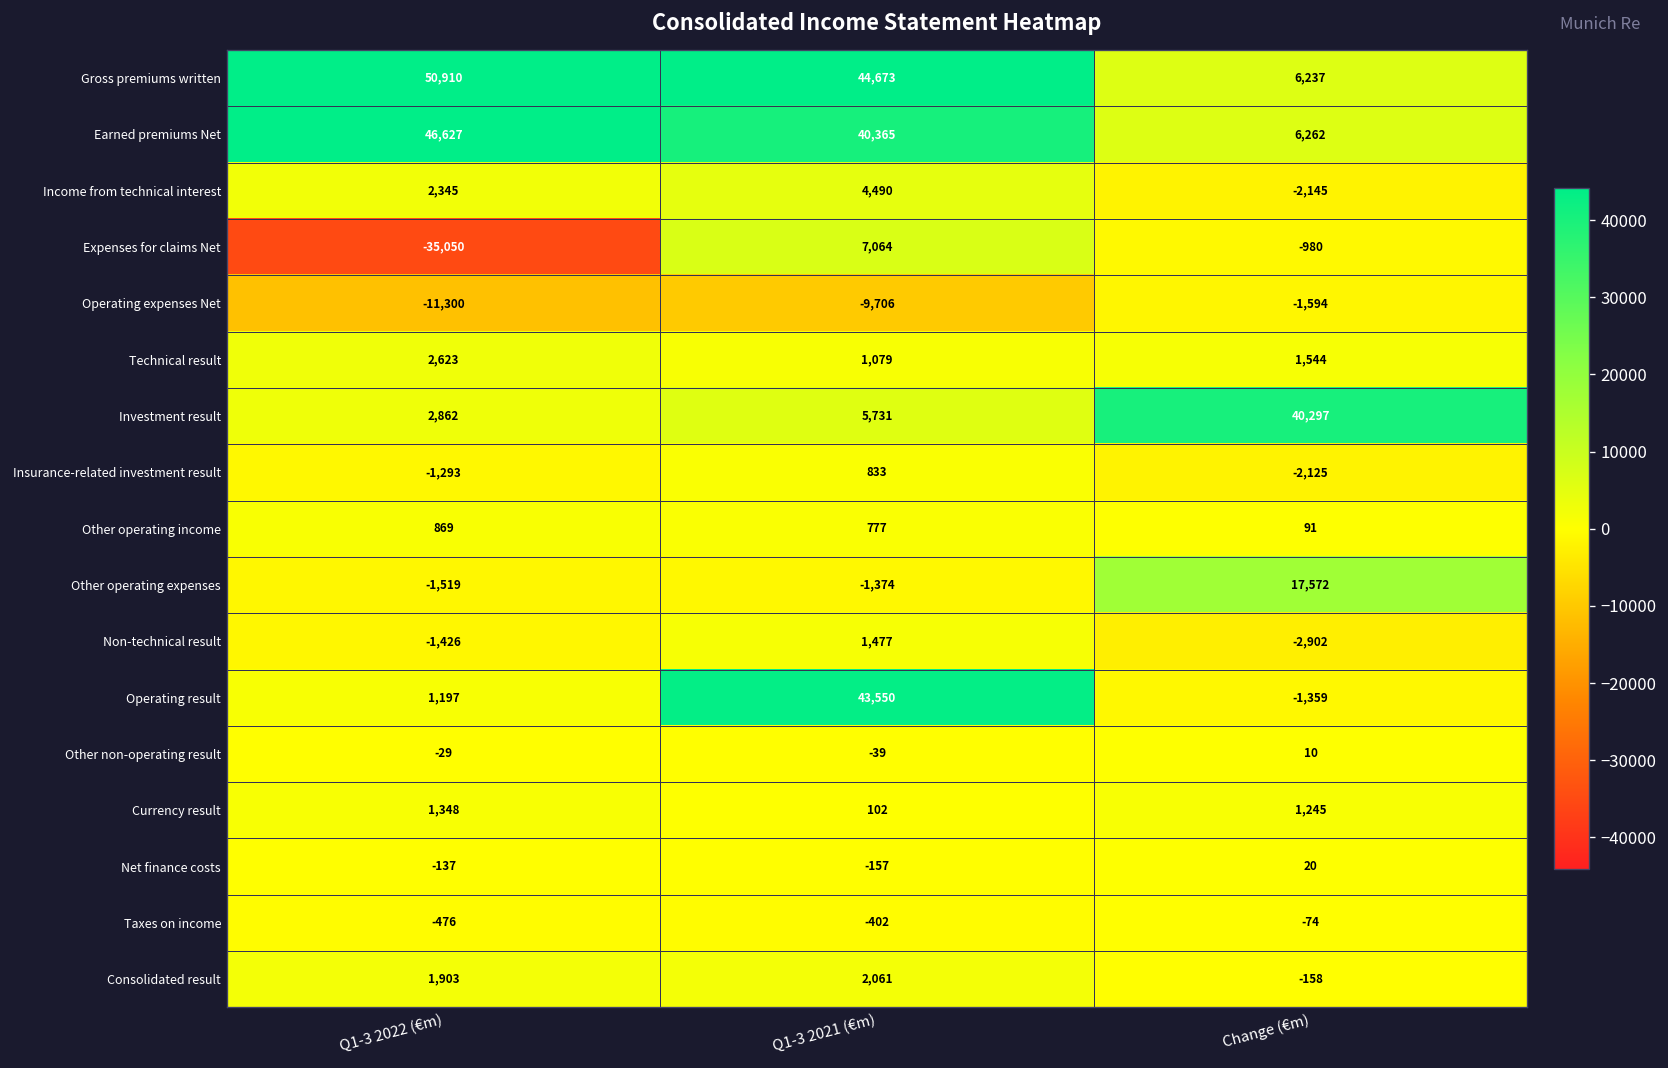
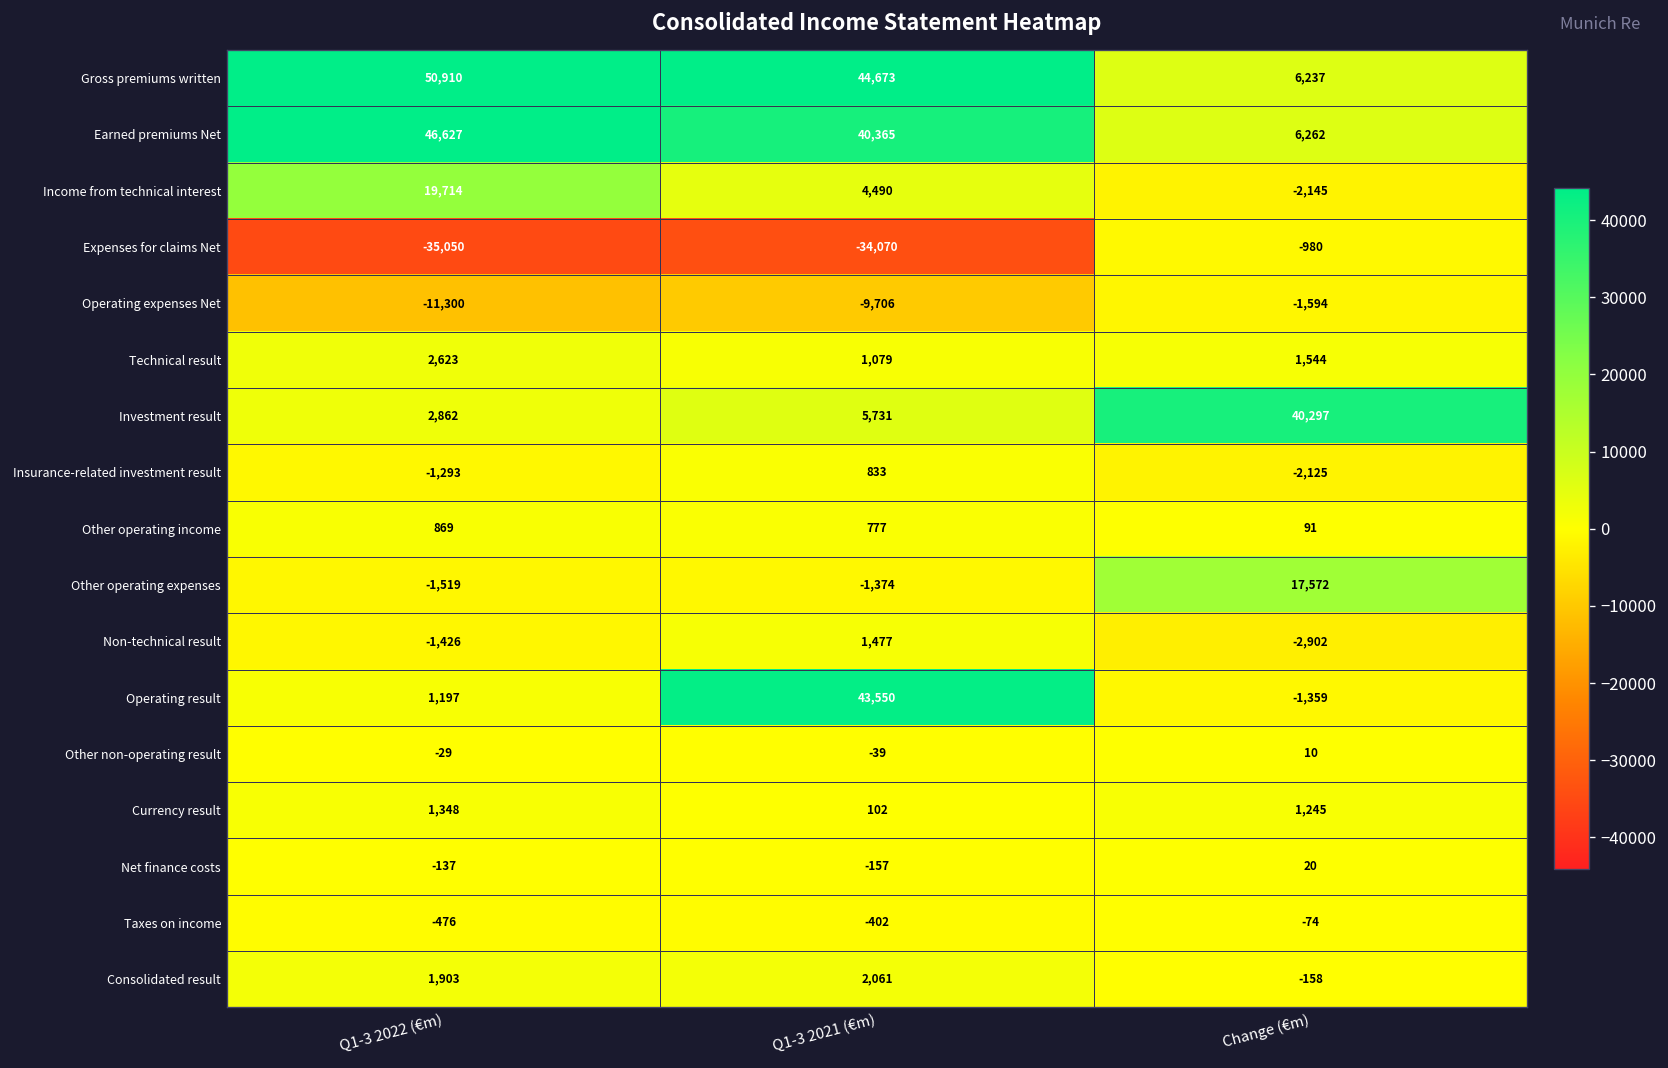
  {
    "Gross premiums written": {
      "Q1-3 2022 (€m)": "50,910",
      "Q1-3 2021 (€m)": "44,673",
      "Change (€m)": "6,237"
    },
    "Earned premiums Net": {
      "Q1-3 2022 (€m)": "46,627",
      "Q1-3 2021 (€m)": "40,365",
      "Change (€m)": "6,262"
    },
    "Income from technical interest": {
-     "Q1-3 2022 (€m)": "2,345",
+     "Q1-3 2022 (€m)": "19,714",
      "Q1-3 2021 (€m)": "4,490",
      "Change (€m)": "-2,145"
    },
    "Expenses for claims Net": {
      "Q1-3 2022 (€m)": "-35,050",
-     "Q1-3 2021 (€m)": "7,064",
+     "Q1-3 2021 (€m)": "-34,070",
      "Change (€m)": "-980"
    },
    "Operating expenses Net": {
      "Q1-3 2022 (€m)": "-11,300",
      "Q1-3 2021 (€m)": "-9,706",
      "Change (€m)": "-1,594"
    },
    "Technical result": {
      "Q1-3 2022 (€m)": "2,623",
      "Q1-3 2021 (€m)": "1,079",
      "Change (€m)": "1,544"
    },
    "Investment result": {
      "Q1-3 2022 (€m)": "2,862",
      "Q1-3 2021 (€m)": "5,731",
      "Change (€m)": "40,297"
    },
    "Insurance-related investment result": {
      "Q1-3 2022 (€m)": "-1,293",
      "Q1-3 2021 (€m)": "833",
      "Change (€m)": "-2,125"
    },
    "Other operating income": {
      "Q1-3 2022 (€m)": "869",
      "Q1-3 2021 (€m)": "777",
      "Change (€m)": "91"
    },
    "Other operating expenses": {
      "Q1-3 2022 (€m)": "-1,519",
      "Q1-3 2021 (€m)": "-1,374",
      "Change (€m)": "17,572"
    },
    "Non-technical result": {
      "Q1-3 2022 (€m)": "-1,426",
      "Q1-3 2021 (€m)": "1,477",
      "Change (€m)": "-2,902"
    },
    "Operating result": {
      "Q1-3 2022 (€m)": "1,197",
      "Q1-3 2021 (€m)": "43,550",
      "Change (€m)": "-1,359"
    },
    "Other non-operating result": {
      "Q1-3 2022 (€m)": "-29",
      "Q1-3 2021 (€m)": "-39",
      "Change (€m)": "10"
    },
    "Currency result": {
      "Q1-3 2022 (€m)": "1,348",
      "Q1-3 2021 (€m)": "102",
      "Change (€m)": "1,245"
    },
    "Net finance costs": {
      "Q1-3 2022 (€m)": "-137",
      "Q1-3 2021 (€m)": "-157",
      "Change (€m)": "20"
    },
    "Taxes on income": {
      "Q1-3 2022 (€m)": "-476",
      "Q1-3 2021 (€m)": "-402",
      "Change (€m)": "-74"
    },
    "Consolidated result": {
      "Q1-3 2022 (€m)": "1,903",
      "Q1-3 2021 (€m)": "2,061",
      "Change (€m)": "-158"
    }
  }
